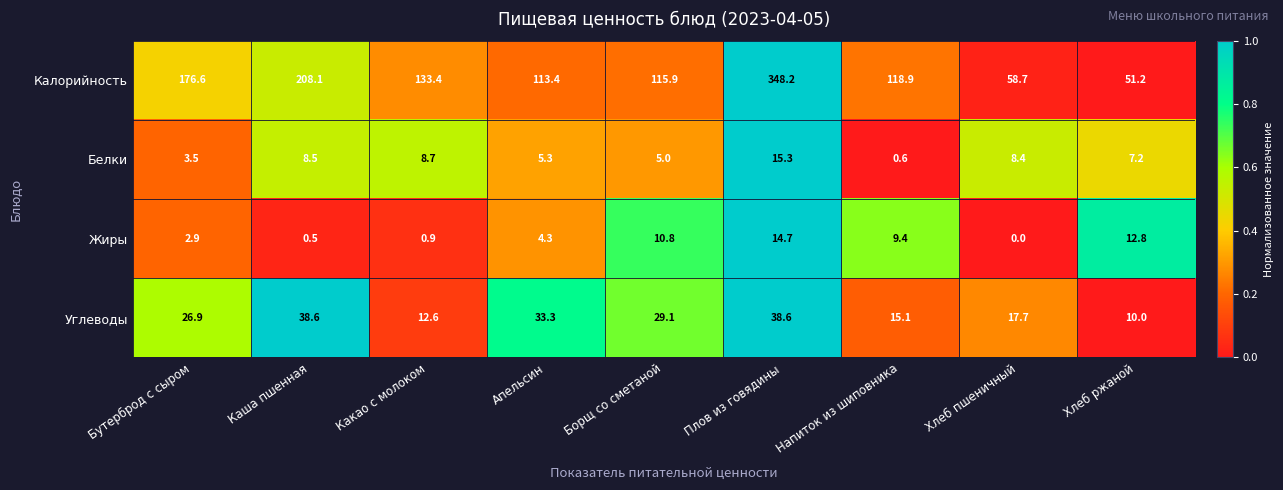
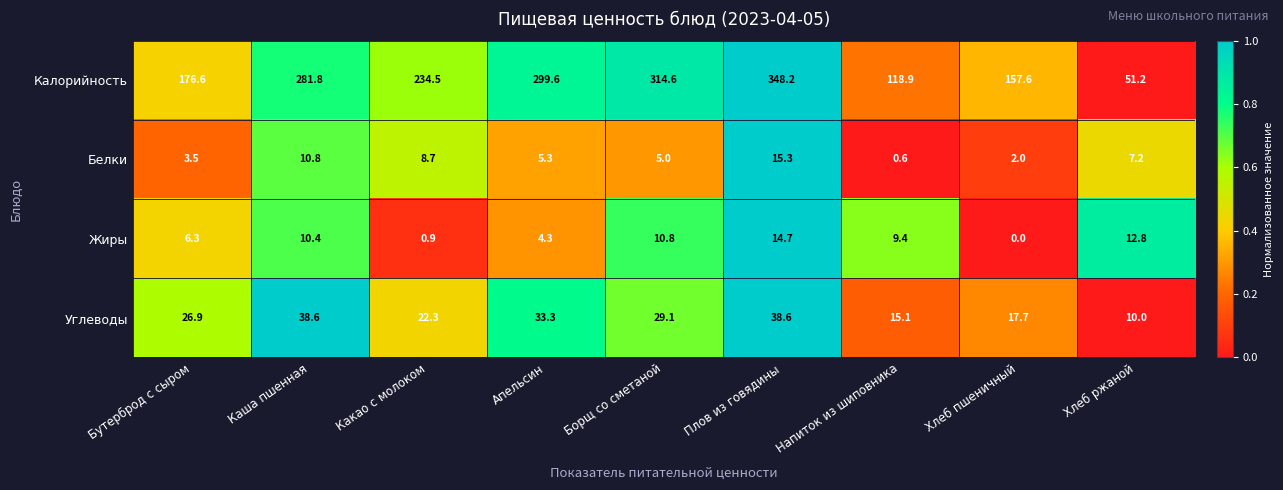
  {
    "Калорийность": {
      "Бутерброд с сыром": 176.6,
-     "Каша пшенная": 208.1,
-     "Какао с молоком": 133.4,
-     "Апельсин": 113.4,
-     "Борщ со сметаной": 115.9,
+     "Каша пшенная": 281.8,
+     "Какао с молоком": 234.5,
+     "Апельсин": 299.6,
+     "Борщ со сметаной": 314.6,
      "Плов из говядины": 348.2,
      "Напиток из шиповника": 118.9,
-     "Хлеб пшеничный": 58.7,
+     "Хлеб пшеничный": 157.6,
      "Хлеб ржаной": 51.2
    },
    "Белки": {
      "Бутерброд с сыром": 3.5,
-     "Каша пшенная": 8.5,
+     "Каша пшенная": 10.8,
      "Какао с молоком": 8.7,
      "Апельсин": 5.3,
      "Борщ со сметаной": 5.0,
      "Плов из говядины": 15.3,
      "Напиток из шиповника": 0.6,
-     "Хлеб пшеничный": 8.4,
+     "Хлеб пшеничный": 2.0,
      "Хлеб ржаной": 7.2
    },
    "Жиры": {
-     "Бутерброд с сыром": 2.9,
-     "Каша пшенная": 0.5,
+     "Бутерброд с сыром": 6.3,
+     "Каша пшенная": 10.4,
      "Какао с молоком": 0.9,
      "Апельсин": 4.3,
      "Борщ со сметаной": 10.8,
      "Плов из говядины": 14.7,
      "Напиток из шиповника": 9.4,
      "Хлеб пшеничный": 0.0,
      "Хлеб ржаной": 12.8
    },
    "Углеводы": {
      "Бутерброд с сыром": 26.9,
      "Каша пшенная": 38.6,
-     "Какао с молоком": 12.6,
+     "Какао с молоком": 22.3,
      "Апельсин": 33.3,
      "Борщ со сметаной": 29.1,
      "Плов из говядины": 38.6,
      "Напиток из шиповника": 15.1,
      "Хлеб пшеничный": 17.7,
      "Хлеб ржаной": 10.0
    }
  }
